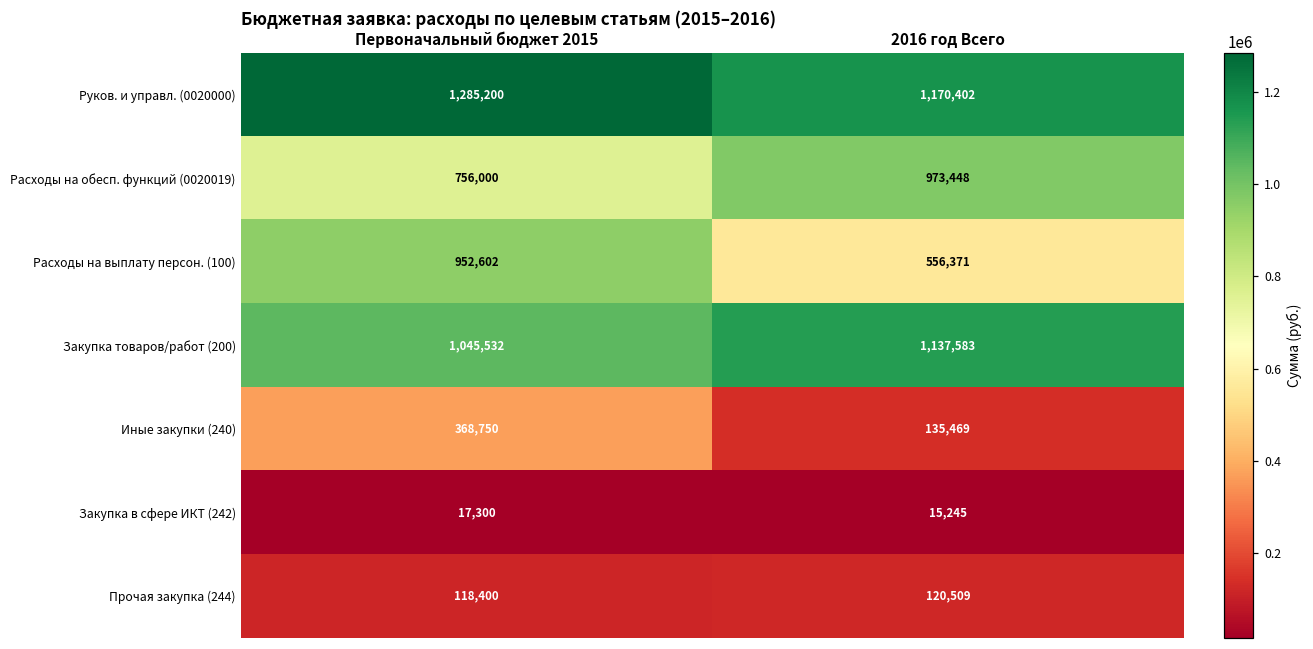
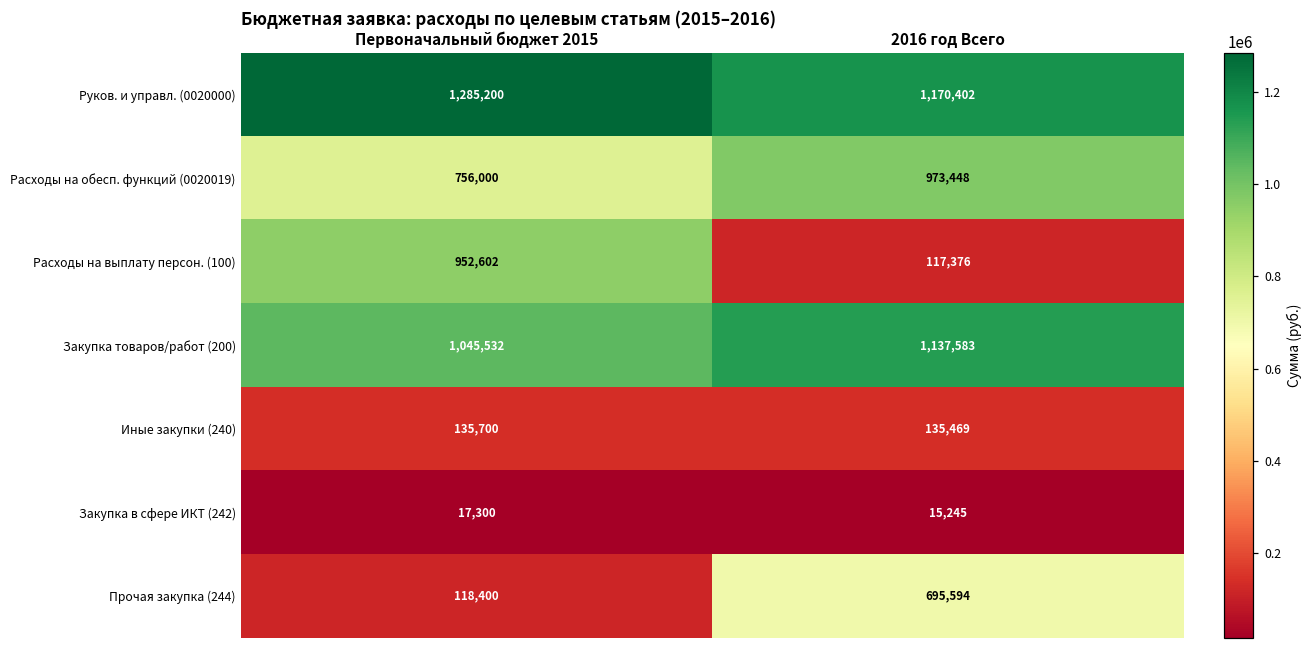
  {
    "Руков. и управл. (0020000)": {
      "Первоначальный бюджет 2015": "1,285,200",
      "2016 год Всего": "1,170,402"
    },
    "Расходы на обесп. функций (0020019)": {
      "Первоначальный бюджет 2015": "756,000",
      "2016 год Всего": "973,448"
    },
    "Расходы на выплату персон. (100)": {
      "Первоначальный бюджет 2015": "952,602",
-     "2016 год Всего": "556,371"
+     "2016 год Всего": "117,376"
    },
    "Закупка товаров/работ (200)": {
      "Первоначальный бюджет 2015": "1,045,532",
      "2016 год Всего": "1,137,583"
    },
    "Иные закупки (240)": {
-     "Первоначальный бюджет 2015": "368,750",
+     "Первоначальный бюджет 2015": "135,700",
      "2016 год Всего": "135,469"
    },
    "Закупка в сфере ИКТ (242)": {
      "Первоначальный бюджет 2015": "17,300",
      "2016 год Всего": "15,245"
    },
    "Прочая закупка (244)": {
      "Первоначальный бюджет 2015": "118,400",
-     "2016 год Всего": "120,509"
+     "2016 год Всего": "695,594"
    }
  }
